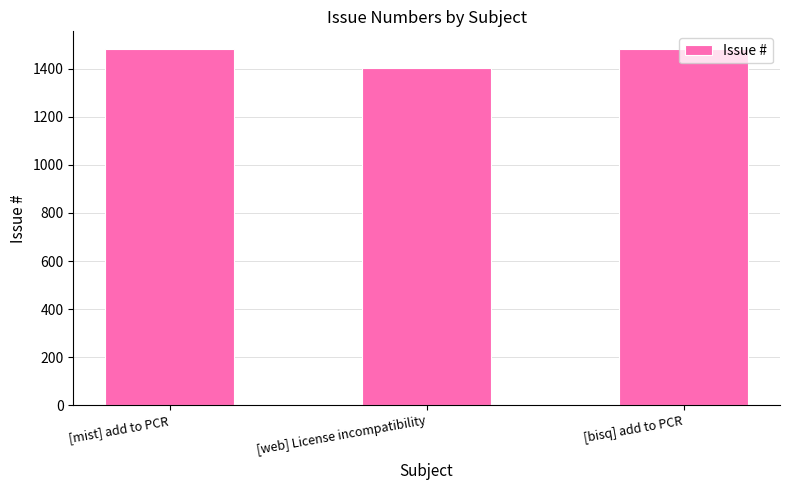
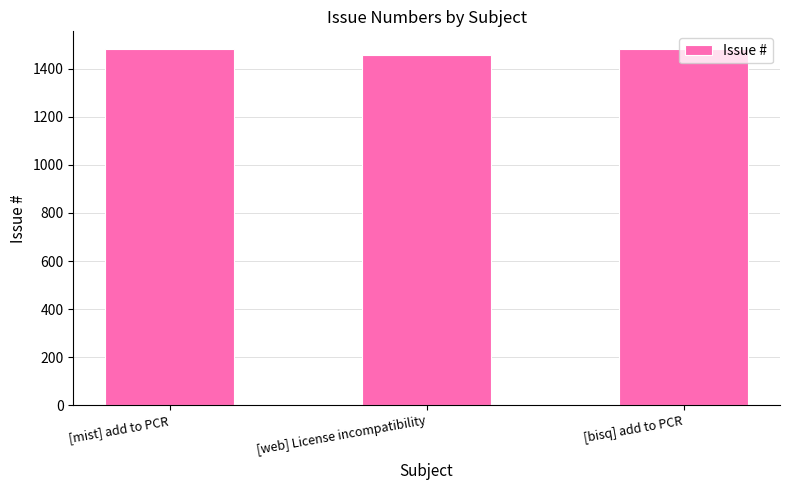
  {
    "[mist] add to PCR": 1480,
-   "[web] License incompatibility": 1410
+   "[web] License incompatibility": 1460
  }
